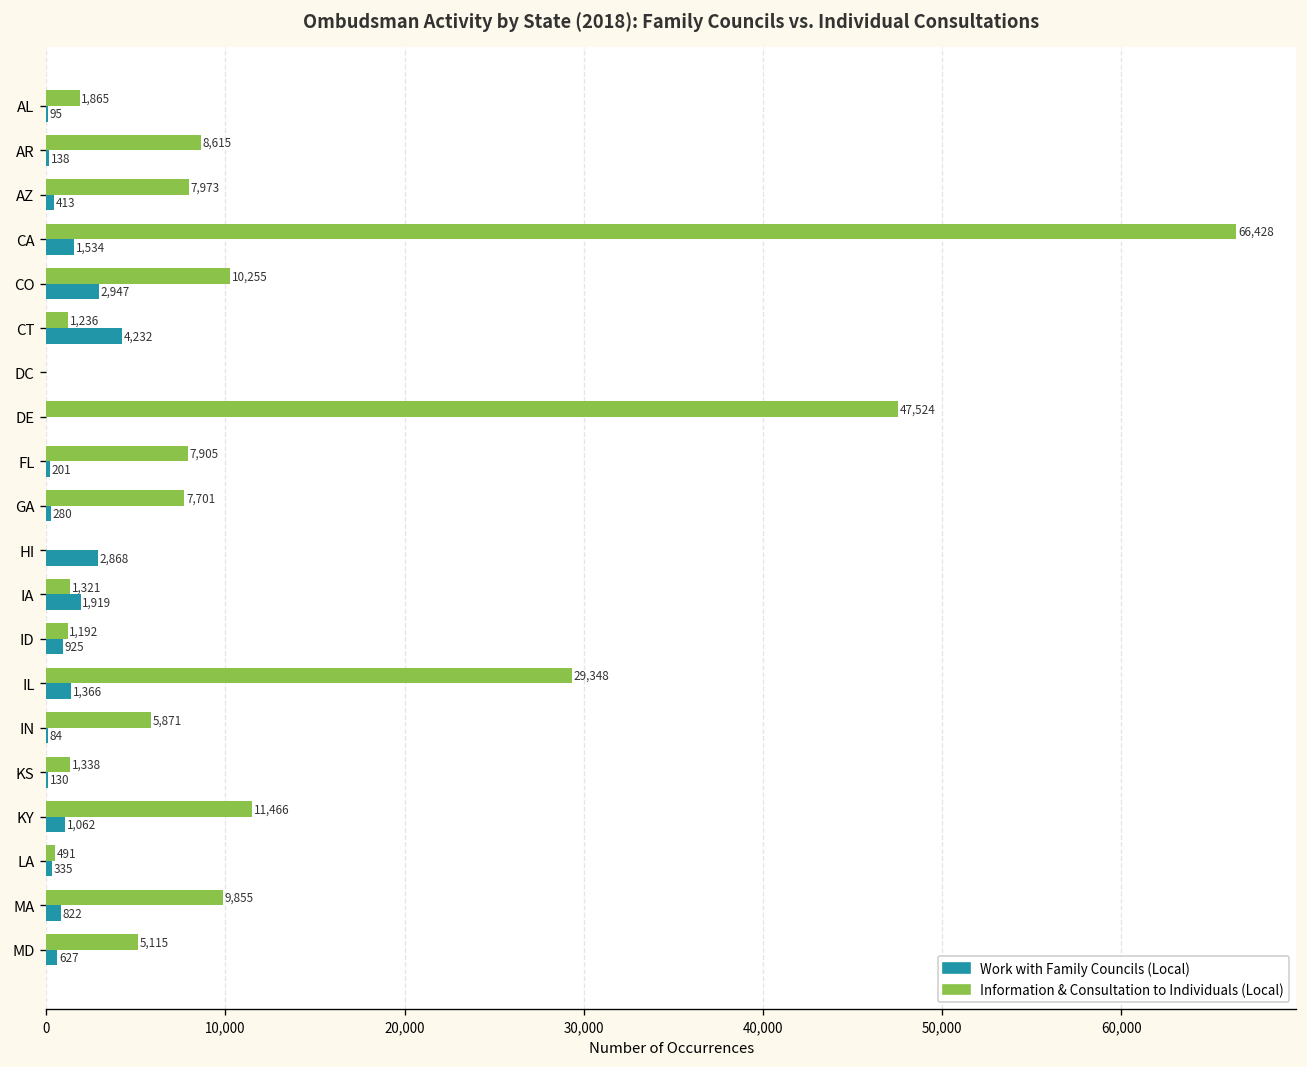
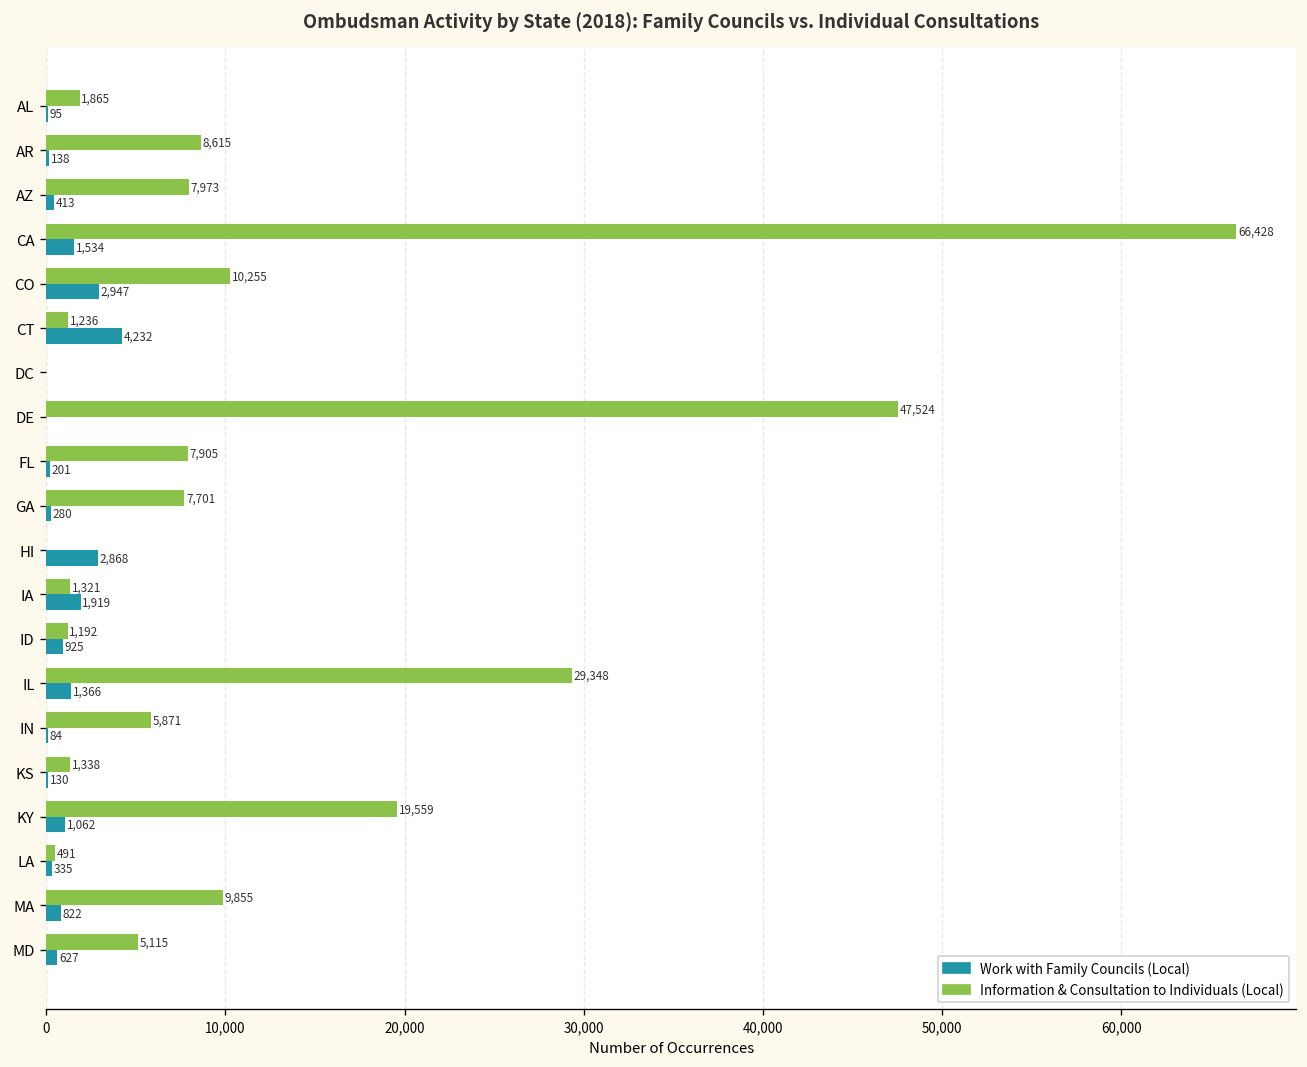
  {
    "Work with Family Councils (Local)": {
      "AL": "95",
      "AR": "138",
      "AZ": "413",
      "CA": "1,534",
      "CO": "2,947",
      "CT": "4,232",
      "FL": "201",
      "GA": "280",
      "HI": "2,868",
      "IA": "1,919",
      "ID": "925",
      "IL": "1,366",
      "IN": "84",
      "KS": "130",
      "KY": "1,062",
      "LA": "335",
      "MA": "822",
      "MD": "627"
    },
    "Information & Consultation to Individuals (Local)": {
      "AL": "1,865",
      "AR": "8,615",
      "AZ": "7,973",
      "CA": "66,428",
      "CO": "10,255",
      "CT": "1,236",
      "DE": "47,524",
      "FL": "7,905",
      "GA": "7,701",
      "IA": "1,321",
      "ID": "1,192",
      "IL": "29,348",
      "IN": "5,871",
      "KS": "1,338",
-     "KY": "11,466",
+     "KY": "19,559",
      "LA": "491",
      "MA": "9,855",
      "MD": "5,115"
    }
  }
